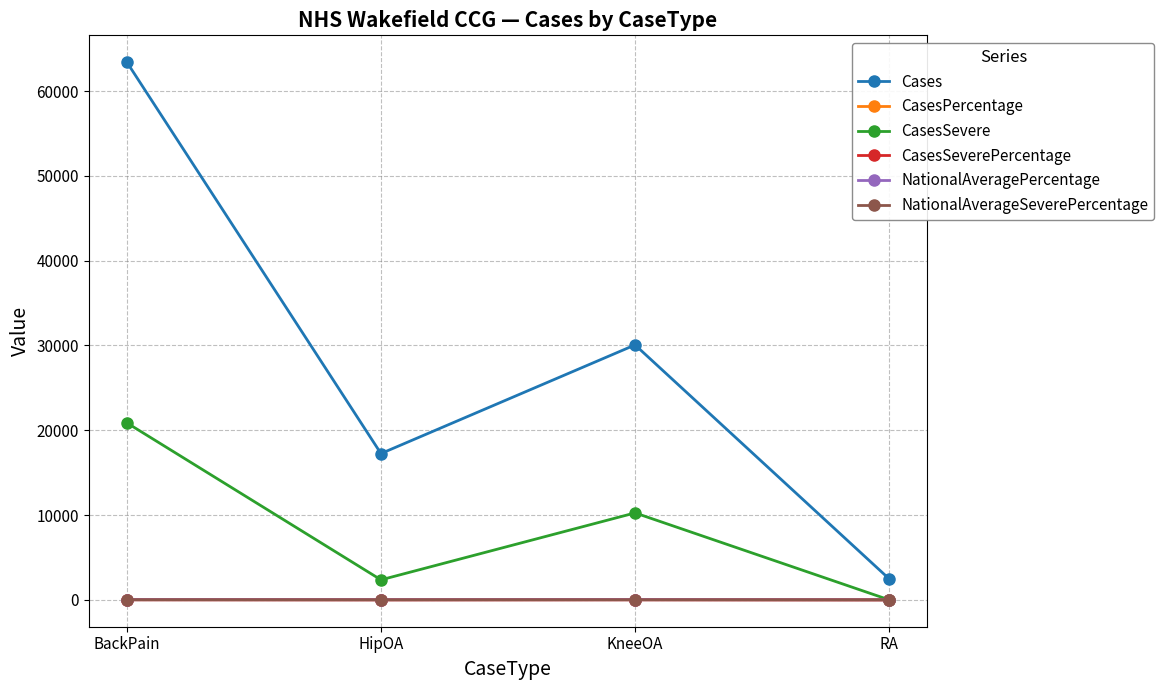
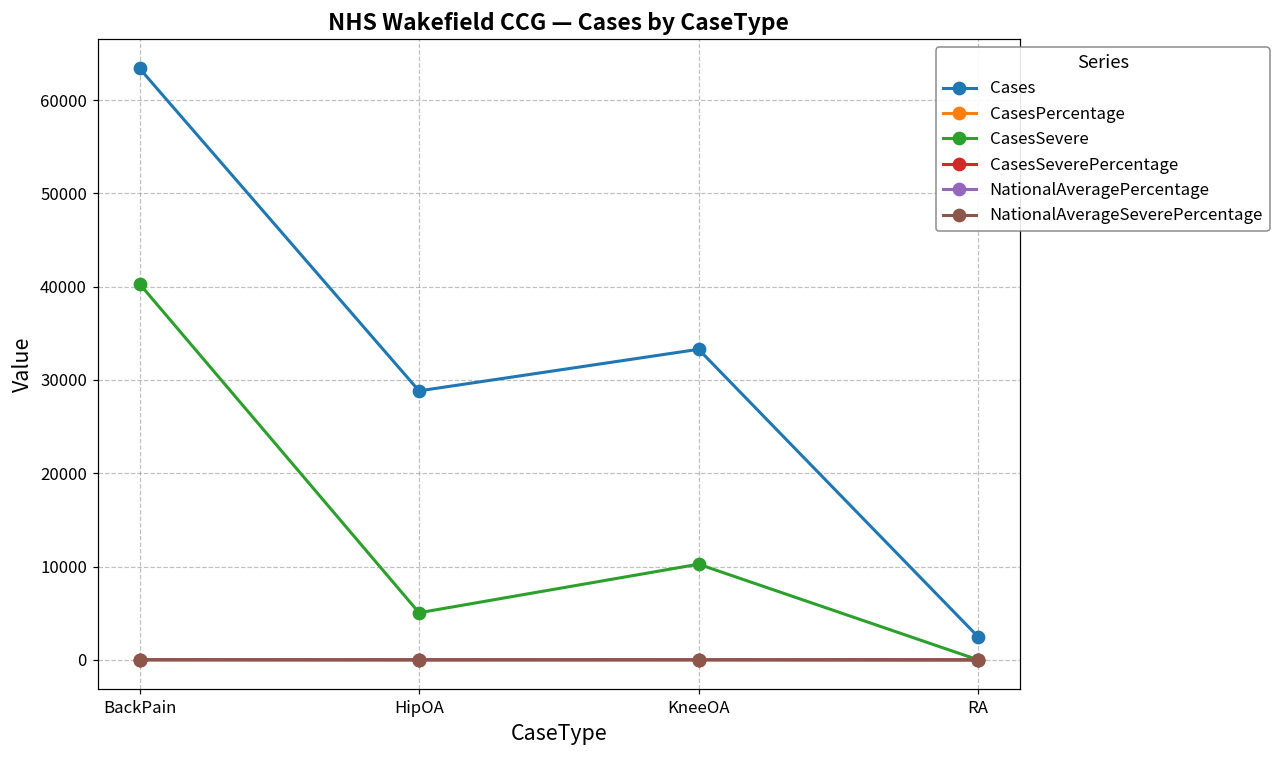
  {
    "Cases": {
      "BackPain": 63000,
-     "HipOA": 17000,
-     "KneeOA": 30000,
+     "HipOA": 29000,
+     "KneeOA": 33000,
      "RA": 2000
    },
    "NationalAverageSeverePercentage": {
      "BackPain": 0,
      "HipOA": 0,
      "KneeOA": 0
    },
    "CasesSevere": {
-     "BackPain": 21000,
-     "HipOA": 2000,
+     "BackPain": 40000,
+     "HipOA": 5000,
      "KneeOA": 10000
    }
  }
